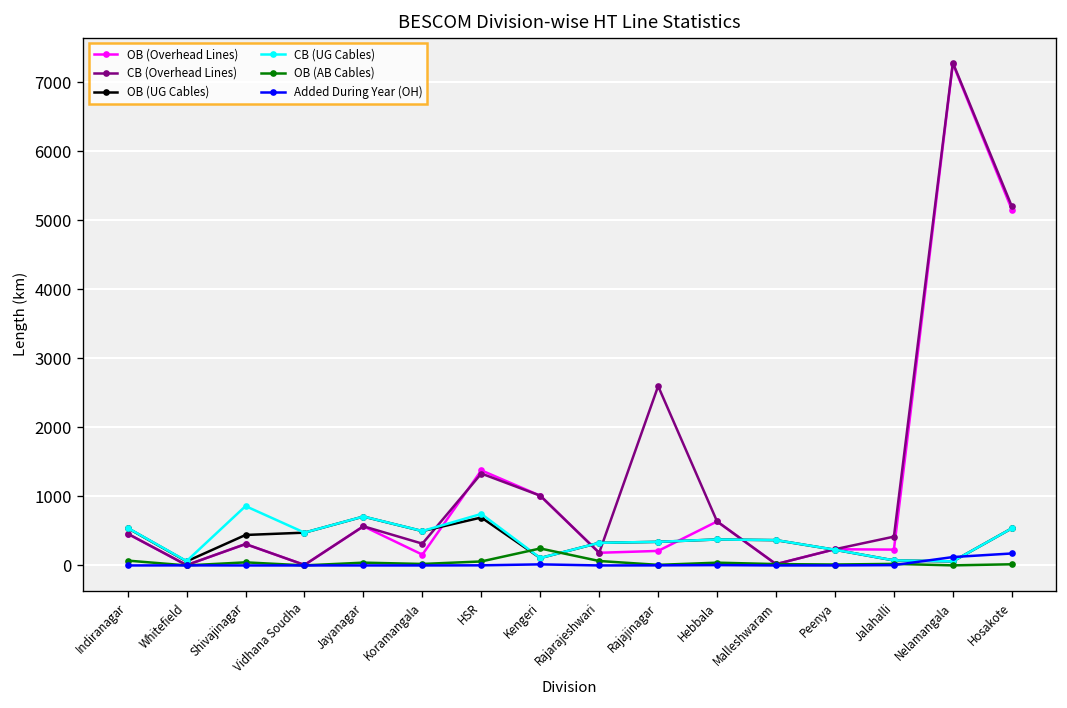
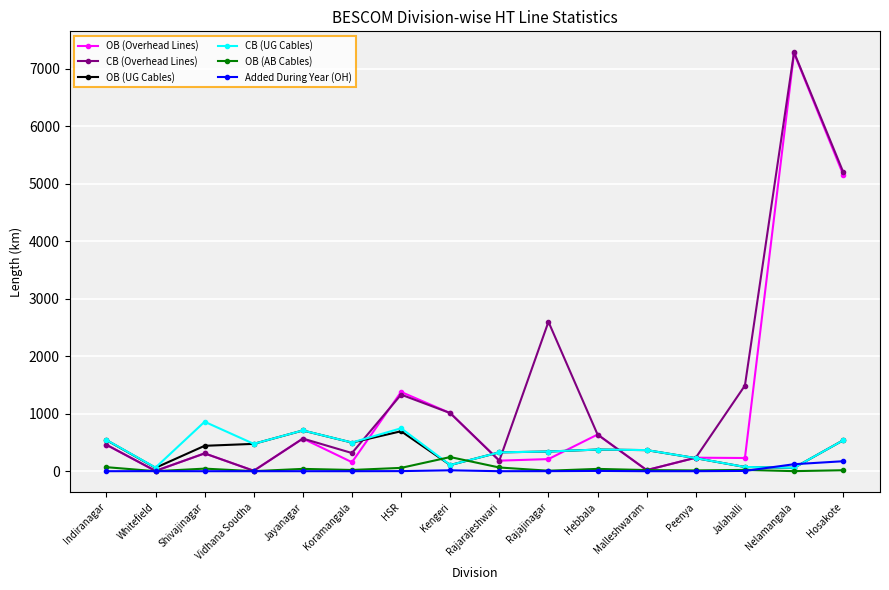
  {
    "OB (Overhead Lines)": {
      "Koramangala": 200,
      "HSR": 1400,
      "Rajajinagar": 200,
      "Jalahalli": 200,
      "Hosakote": 5200
    },
    "CB (Overhead Lines)": {
      "Koramangala": 300,
      "HSR": 1300,
      "Rajajinagar": 2600,
-     "Jalahalli": 400,
+     "Jalahalli": 1500,
      "Hosakote": 5200
    },
    "OB (UG Cables)": {
      "Shivajinagar": 400,
      "HSR": 700
    },
    "CB (UG Cables)": {
      "Shivajinagar": 900,
      "HSR": 700
    },
    "OB (AB Cables)": {
      "Indiranagar": 100,
      "Shivajinagar": 0,
      "HSR": 100,
      "Kengeri": 200,
      "Rajarajeshwari": 100,
      "Nelamangala": 0,
      "Hosakote": 0
    },
    "Added During Year (OH)": {
      "Indiranagar": 0,
      "Shivajinagar": 0,
      "HSR": 0,
      "Kengeri": 0,
      "Rajarajeshwari": 0,
      "Nelamangala": 100,
      "Hosakote": 200
    }
  }
